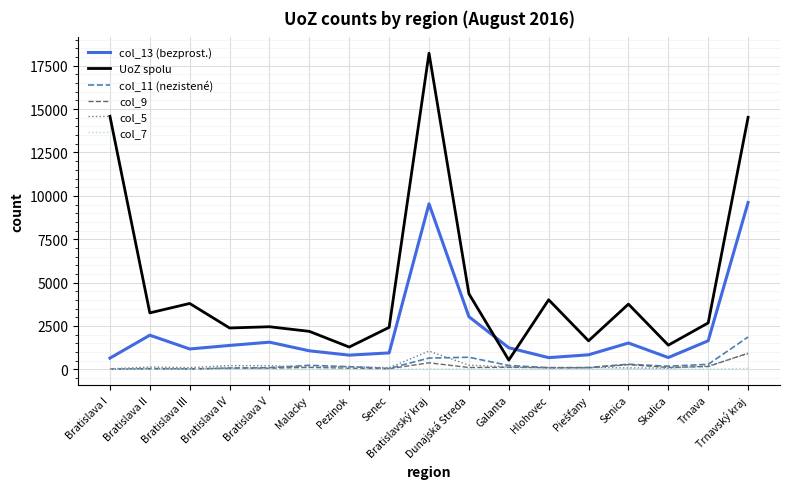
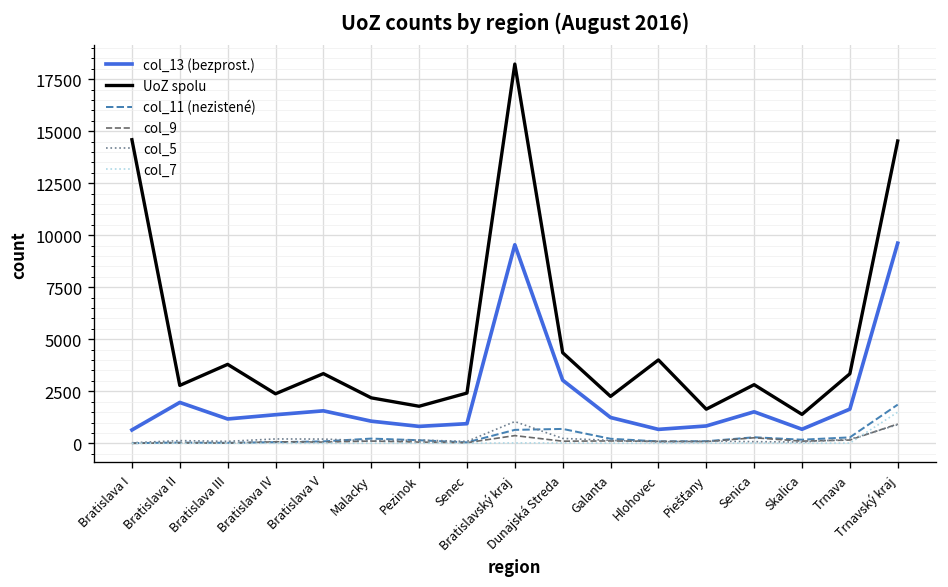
  {
    "UoZ spolu": {
      "Bratislava I": 14600,
-     "Bratislava II": 3300,
+     "Bratislava II": 2800,
      "Bratislava III": 3800,
      "Bratislava IV": 2400,
-     "Bratislava V": 2500,
+     "Bratislava V": 3400,
      "Malacky": 2200,
-     "Pezinok": 1300,
+     "Pezinok": 1800,
      "Senec": 2400,
      "Bratislavský kraj": 18200,
      "Dunajská Streda": 4400,
-     "Galanta": 500,
+     "Galanta": 2300,
      "Hlohovec": 4000,
      "Piešťany": 1600,
-     "Senica": 3800,
+     "Senica": 2800,
      "Skalica": 1400,
-     "Trnava": 2700,
+     "Trnava": 3300,
      "Trnavský kraj": 14500
    },
    "col_7": {
      "Bratislavský kraj": 0,
      "Trnava": 0,
-     "Trnavský kraj": 100
+     "Trnavský kraj": 1500
    }
  }
